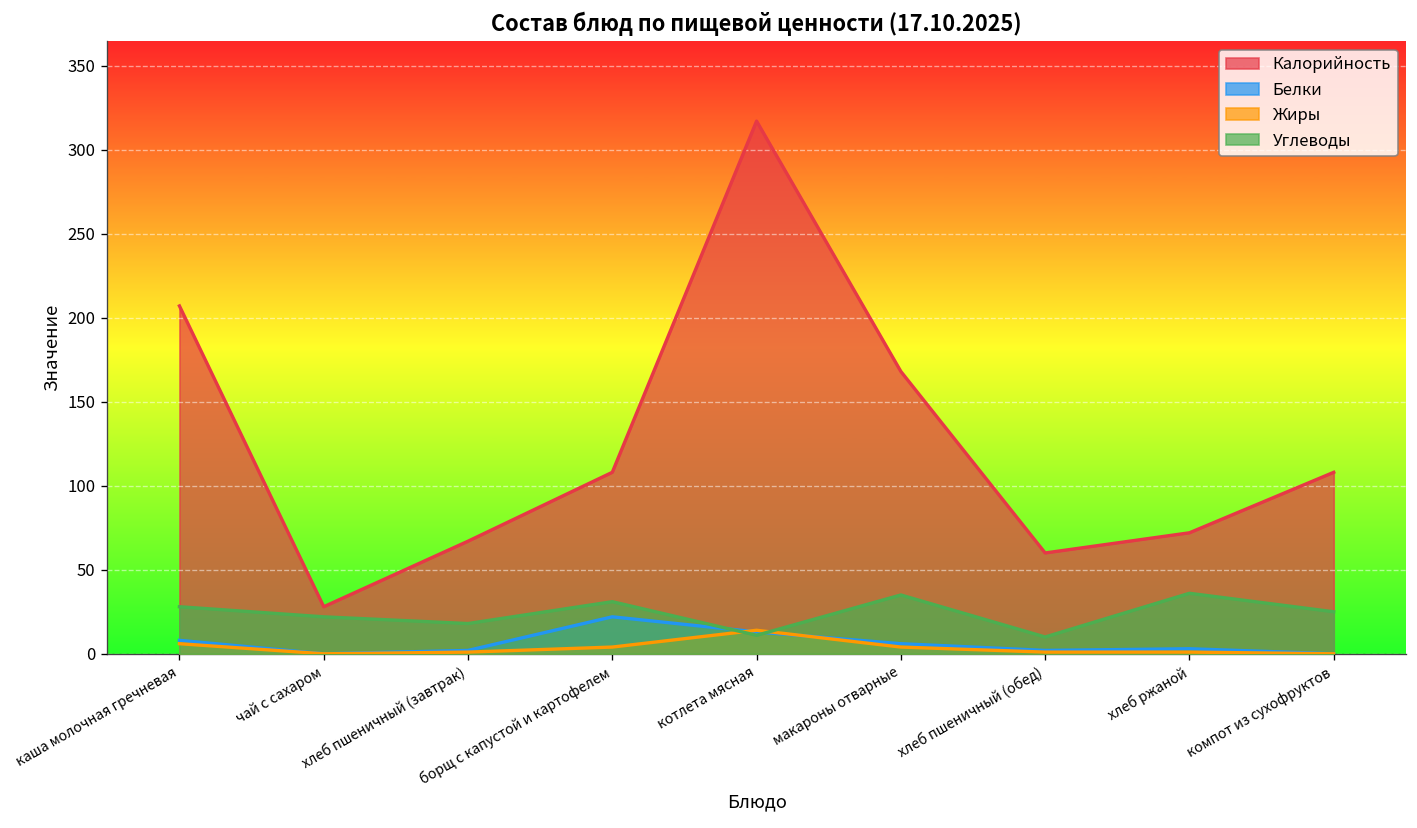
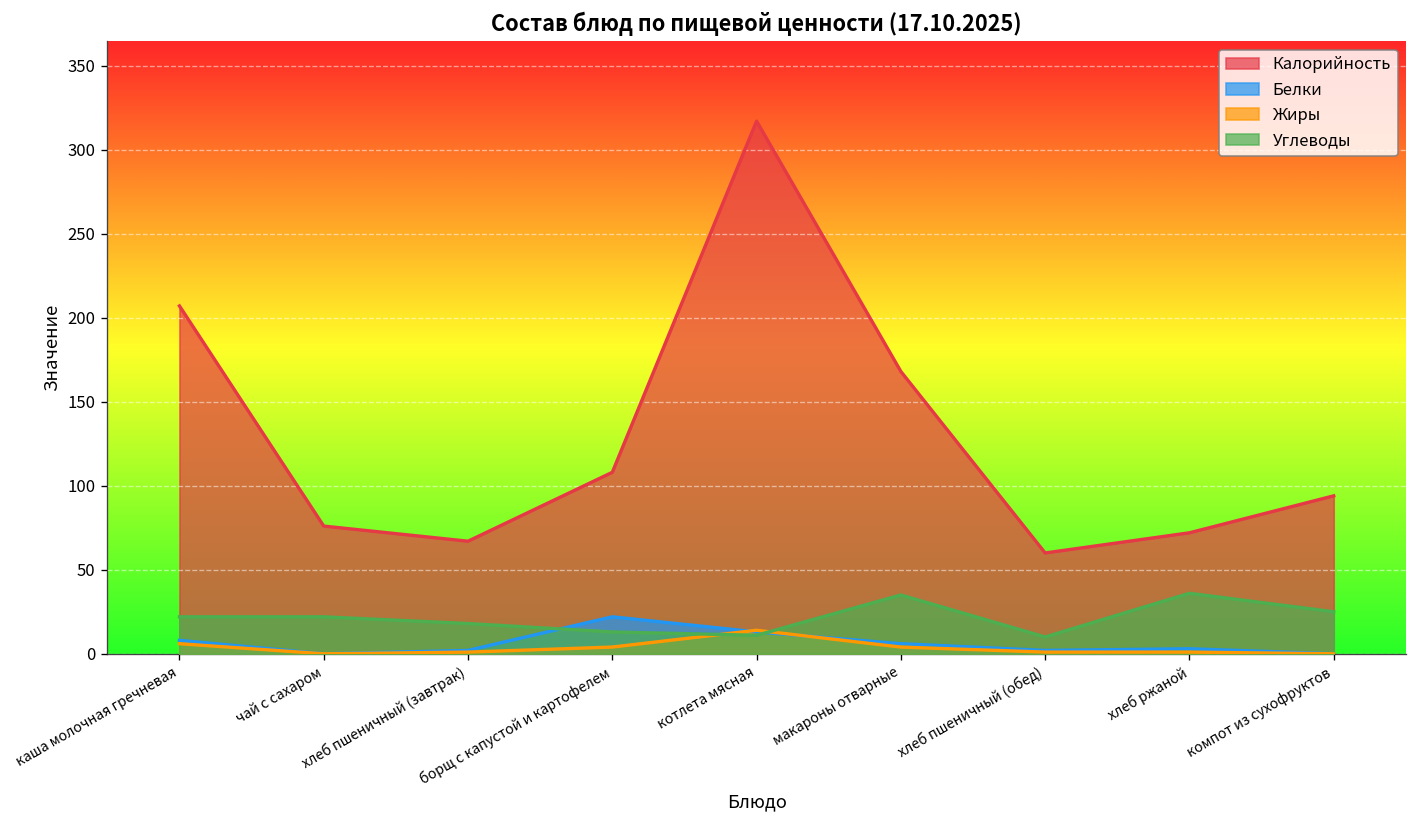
  {
    "Калорийность": {
      "каша молочная гречневая": 207,
-     "чай с сахаром": 28,
+     "чай с сахаром": 76,
      "хлеб пшеничный (завтрак)": 67,
      "борщ с капустой и картофелем": 108,
      "котлета мясная": 317,
      "макароны отварные": 168,
      "хлеб пшеничный (обед)": 60,
      "хлеб ржаной": 72,
-     "компот из сухофруктов": 108
+     "компот из сухофруктов": 94
    },
    "Белки": {
      "каша молочная гречневая": 8,
      "борщ с капустой и картофелем": 22,
      "макароны отварные": 6,
      "хлеб ржаной": 3
    },
    "Жиры": {
      "каша молочная гречневая": 6,
      "борщ с капустой и картофелем": 4,
      "макароны отварные": 4,
      "хлеб ржаной": 1
    },
    "Углеводы": {
-     "каша молочная гречневая": 28,
+     "каша молочная гречневая": 22,
      "чай с сахаром": 22,
      "хлеб пшеничный (завтрак)": 18,
-     "борщ с капустой и картофелем": 31,
+     "борщ с капустой и картофелем": 13,
      "котлета мясная": 11,
      "макароны отварные": 35,
      "хлеб пшеничный (обед)": 10,
      "хлеб ржаной": 36,
      "компот из сухофруктов": 25
    }
  }
